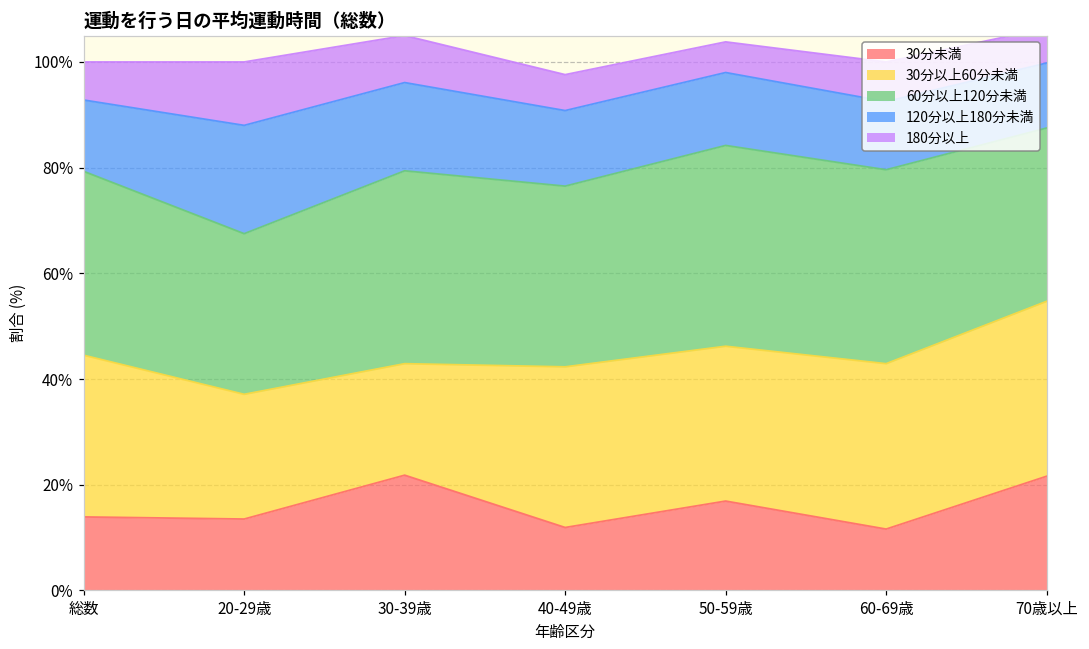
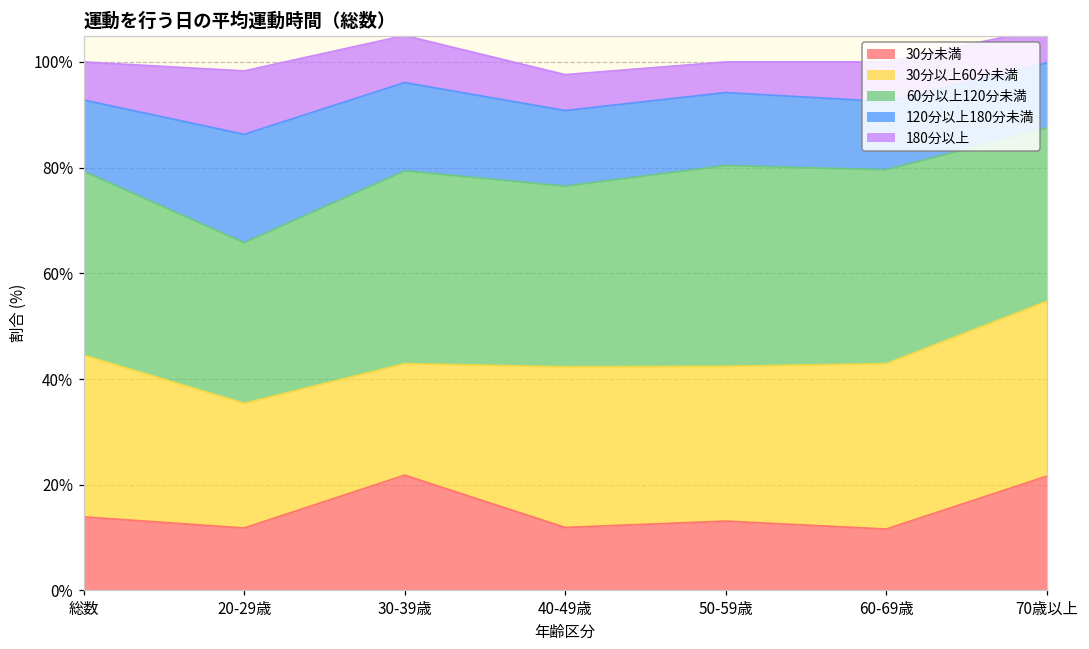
  {
    "30分未満": {
      "総数": "14%",
-     "20-29歳": "14%",
+     "20-29歳": "12%",
      "30-39歳": "22%",
      "40-49歳": "12%",
-     "50-59歳": "17%",
+     "50-59歳": "13%",
      "60-69歳": "12%",
      "70歳以上": "22%"
    },
    "30分以上60分未満": {
      "総数": "31%",
      "20-29歳": "24%",
      "30-39歳": "21%",
      "40-49歳": "30%",
      "50-59歳": "29%",
      "60-69歳": "31%",
      "70歳以上": "33%"
    },
    "60分以上120分未満": {
      "総数": "35%",
      "20-29歳": "30%",
      "30-39歳": "37%",
      "40-49歳": "34%",
      "50-59歳": "38%",
      "60-69歳": "37%",
      "70歳以上": "33%"
    },
    "120分以上180分未満": {
      "総数": "14%",
      "20-29歳": "21%",
      "30-39歳": "17%",
      "40-49歳": "14%",
      "50-59歳": "14%",
      "70歳以上": "12%"
    },
    "180分以上": {
      "総数": "7%",
      "20-29歳": "12%",
      "30-39歳": "9%",
      "40-49歳": "7%",
      "50-59歳": "6%"
    }
  }
